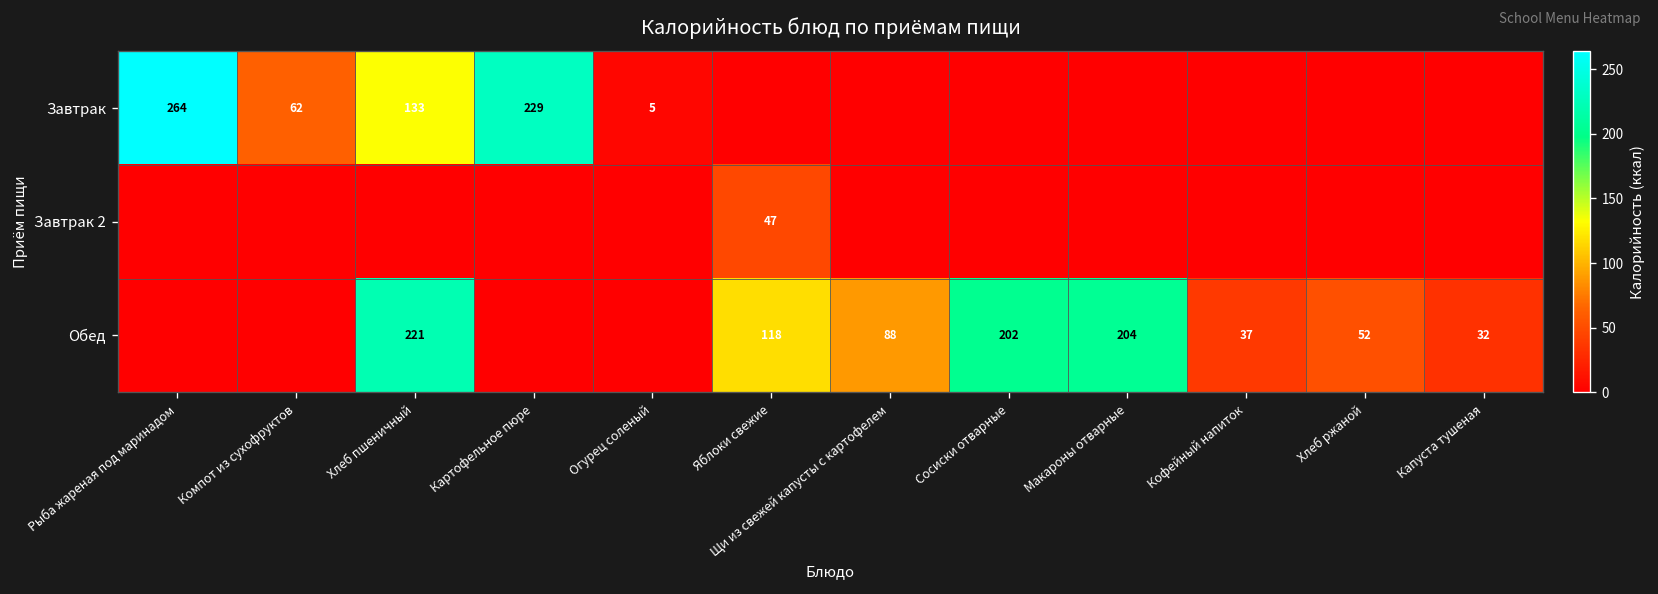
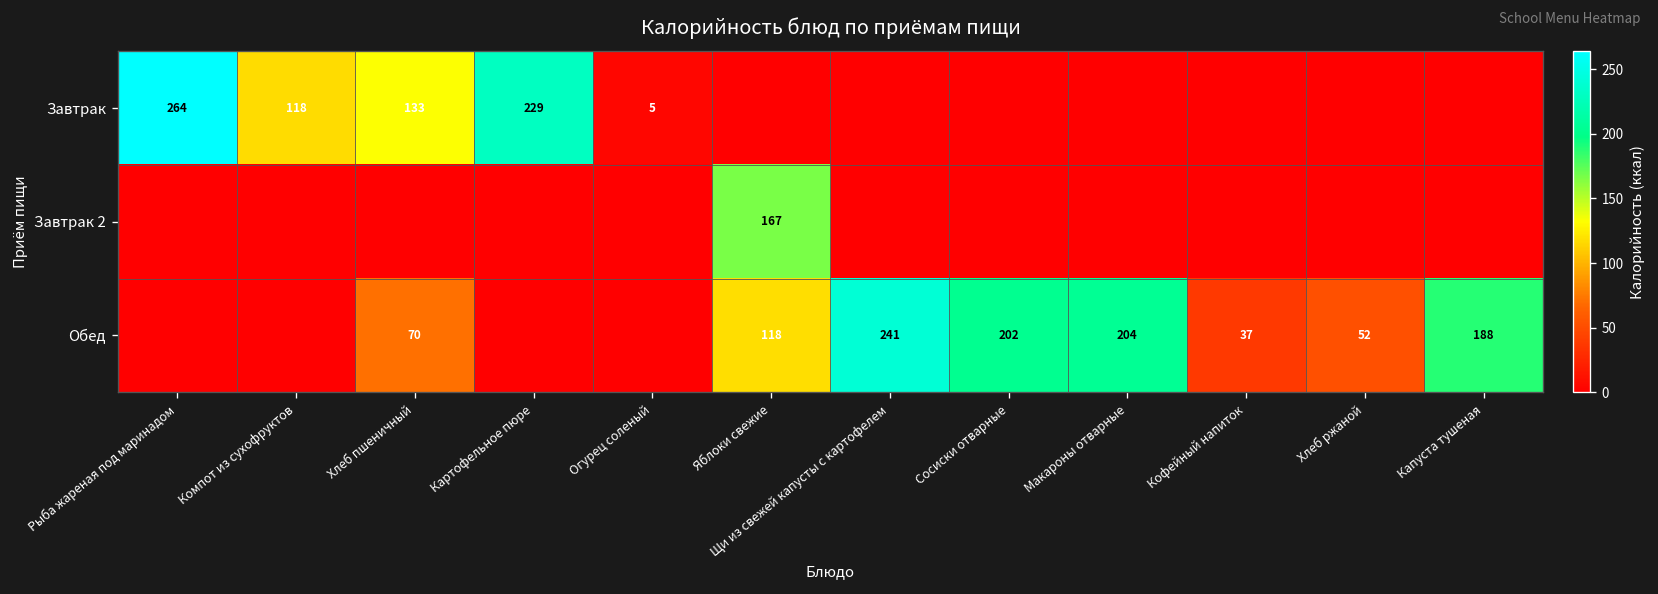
  {
    "Завтрак": {
      "Рыба жареная под маринадом": 264,
-     "Компот из сухофруктов": 62,
+     "Компот из сухофруктов": 118,
      "Хлеб пшеничный": 133,
      "Картофельное пюре": 229,
      "Огурец соленый": 5
    },
    "Завтрак 2": {
-     "Яблоки свежие": 47
+     "Яблоки свежие": 167
    },
    "Обед": {
-     "Хлеб пшеничный": 221,
+     "Хлеб пшеничный": 70,
      "Яблоки свежие": 118,
-     "Щи из свежей капусты с картофелем": 88,
+     "Щи из свежей капусты с картофелем": 241,
      "Сосиски отварные": 202,
      "Макароны отварные": 204,
      "Кофейный напиток": 37,
      "Хлеб ржаной": 52,
-     "Капуста тушеная": 32
+     "Капуста тушеная": 188
    }
  }
